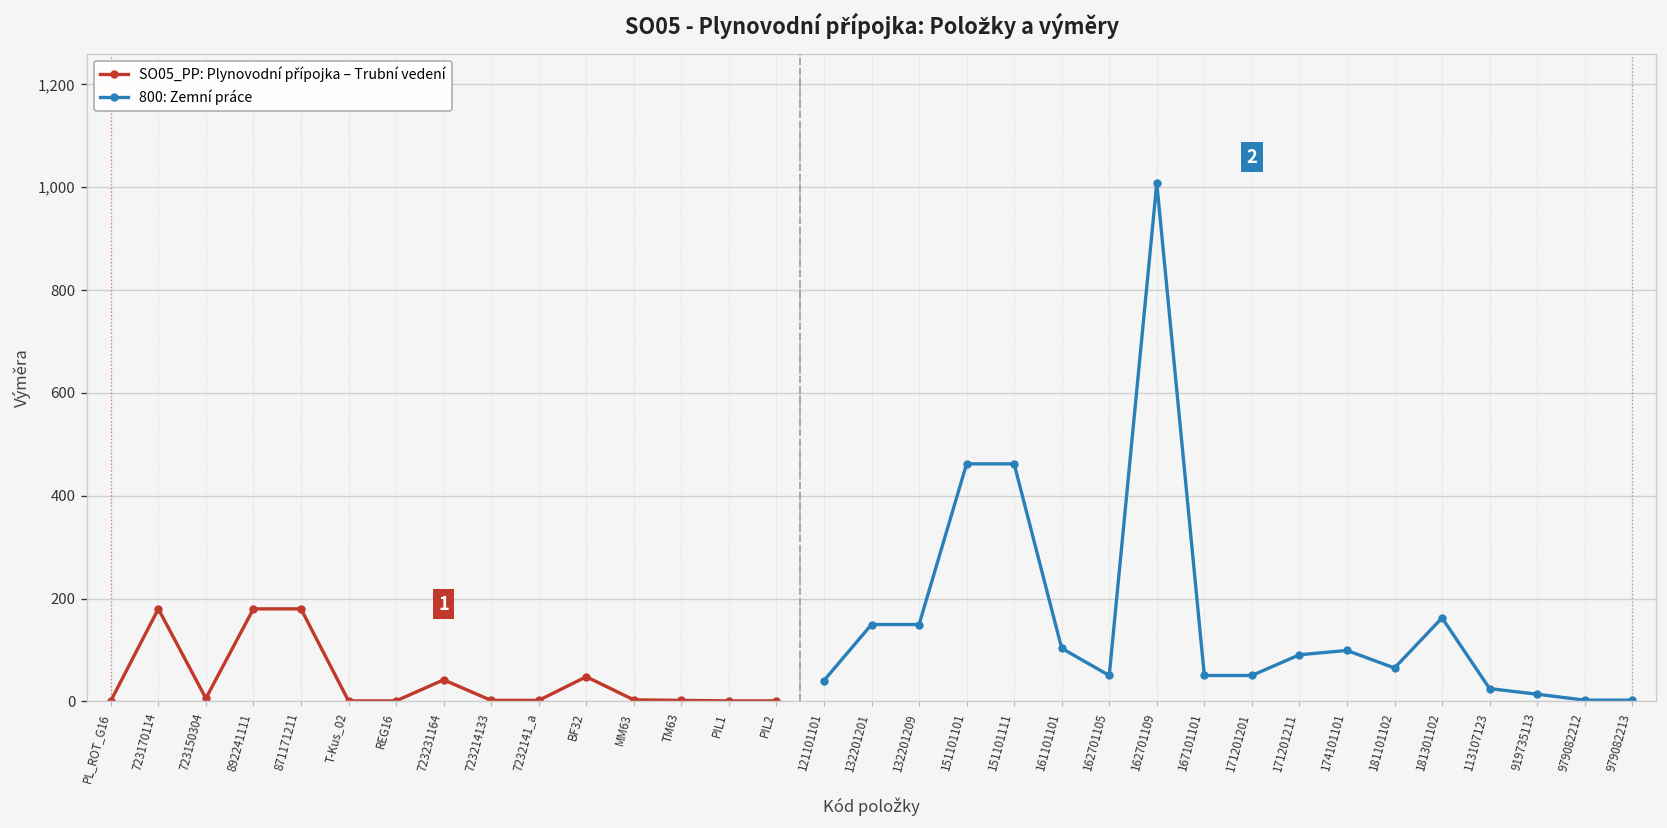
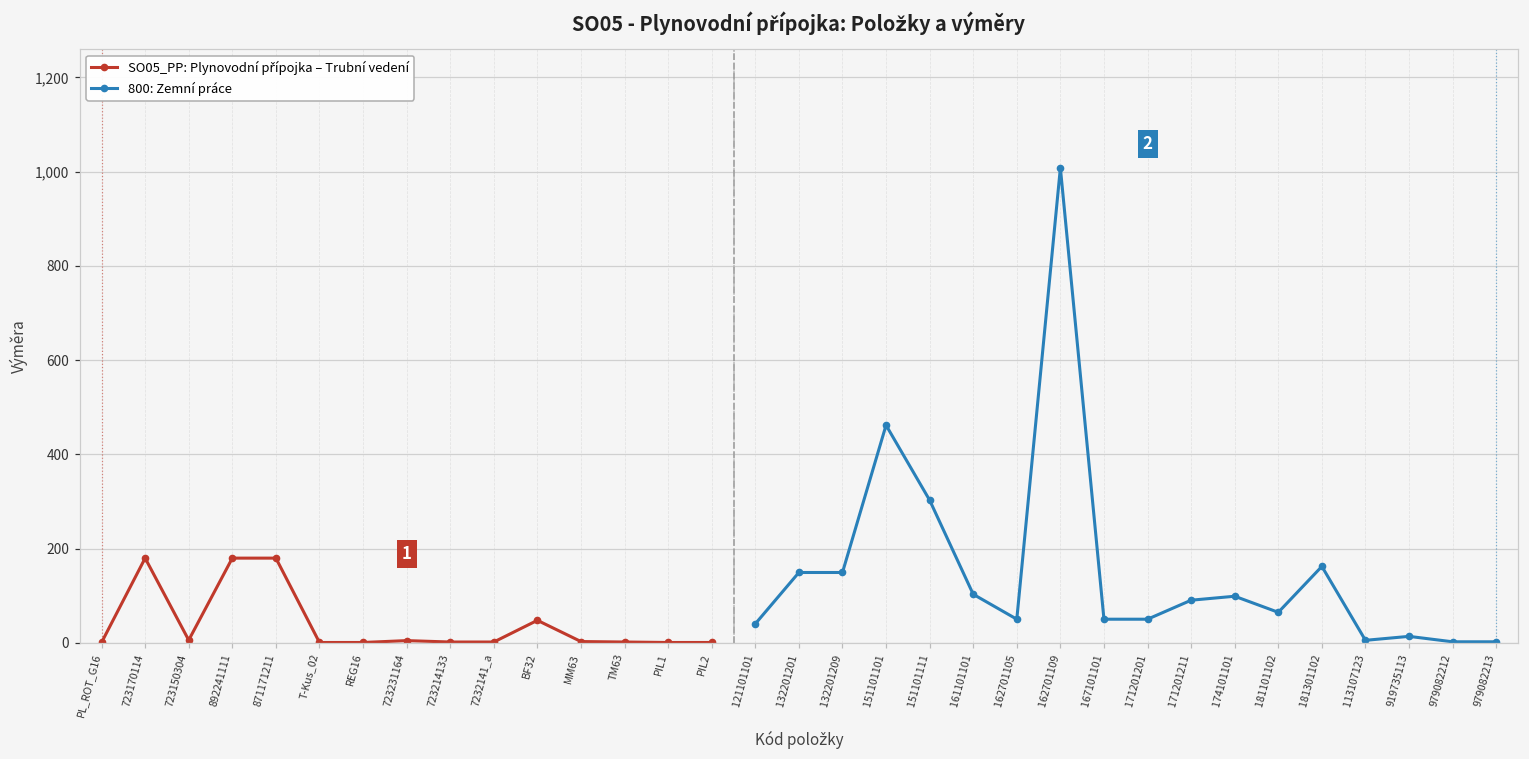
  {
    "SO05_PP: Plynovodní přípojka – Trubní vedení": {
      "PL_ROT_G16": "0",
      "723170114": "180",
      "723150304": "10",
      "892241111": "180",
      "871171211": "180",
      "T-Kus_02": "0",
      "REG16": "0",
-     "723231164": "40",
+     "723231164": "10",
      "723214133": "0",
      "7232141_a": "0",
      "BF32": "50",
      "MM63": "0",
      "TM63": "0",
      "PIL1": "0",
      "PIL2": "0"
    },
    "800: Zemní práce": {
      "121101101": "40",
      "132201201": "150",
      "132201209": "150",
      "151101101": "460",
-     "151101111": "460",
+     "151101111": "300",
      "161101101": "100",
      "162701105": "50",
      "162701109": "1,010",
      "167101101": "50",
      "171201201": "50",
      "171201211": "90",
      "174101101": "100",
      "181101102": "70",
      "181301102": "160",
-     "113107123": "20",
+     "113107123": "10",
      "919735113": "10",
      "979082212": "0",
      "979082213": "0"
    }
  }
